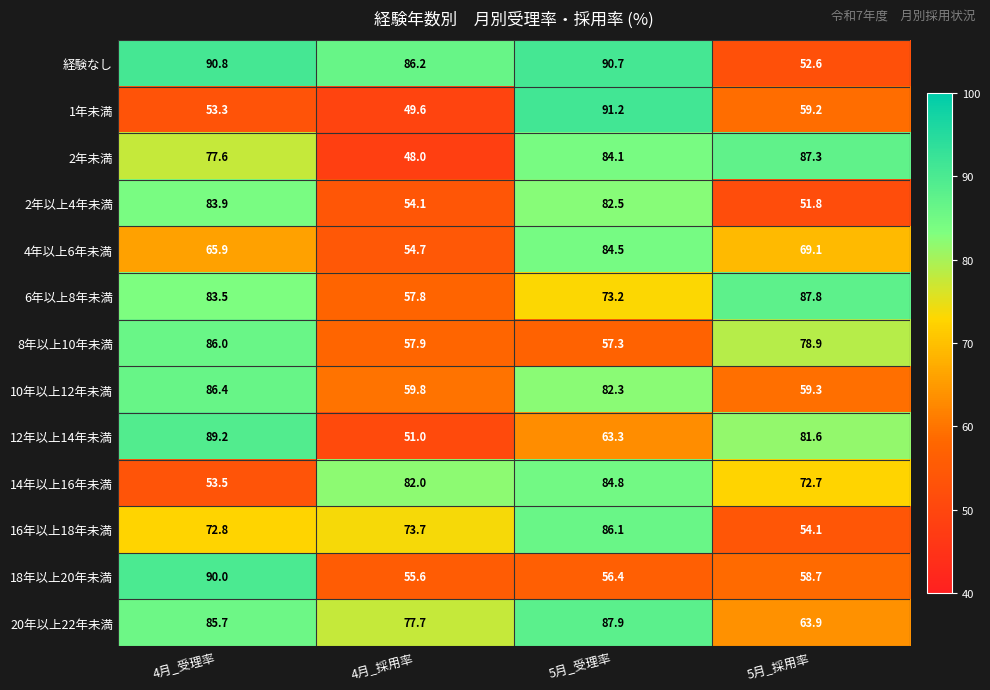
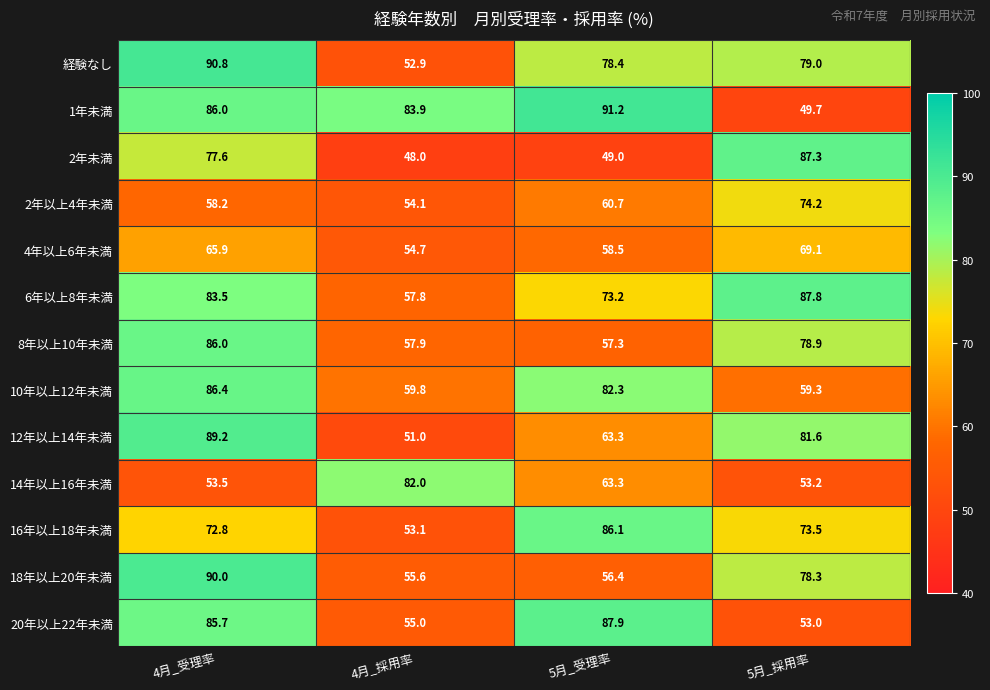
  {
    "経験なし": {
      "4月_受理率": 90.8,
-     "4月_採用率": 86.2,
-     "5月_受理率": 90.7,
-     "5月_採用率": 52.6
+     "4月_採用率": 52.9,
+     "5月_受理率": 78.4,
+     "5月_採用率": 79.0
    },
    "1年未満": {
-     "4月_受理率": 53.3,
-     "4月_採用率": 49.6,
+     "4月_受理率": 86.0,
+     "4月_採用率": 83.9,
      "5月_受理率": 91.2,
-     "5月_採用率": 59.2
+     "5月_採用率": 49.7
    },
    "2年未満": {
      "4月_受理率": 77.6,
      "4月_採用率": 48.0,
-     "5月_受理率": 84.1,
+     "5月_受理率": 49.0,
      "5月_採用率": 87.3
    },
    "2年以上4年未満": {
-     "4月_受理率": 83.9,
+     "4月_受理率": 58.2,
      "4月_採用率": 54.1,
-     "5月_受理率": 82.5,
-     "5月_採用率": 51.8
+     "5月_受理率": 60.7,
+     "5月_採用率": 74.2
    },
    "4年以上6年未満": {
      "4月_受理率": 65.9,
      "4月_採用率": 54.7,
-     "5月_受理率": 84.5,
+     "5月_受理率": 58.5,
      "5月_採用率": 69.1
    },
    "6年以上8年未満": {
      "4月_受理率": 83.5,
      "4月_採用率": 57.8,
      "5月_受理率": 73.2,
      "5月_採用率": 87.8
    },
    "8年以上10年未満": {
      "4月_受理率": 86.0,
      "4月_採用率": 57.9,
      "5月_受理率": 57.3,
      "5月_採用率": 78.9
    },
    "10年以上12年未満": {
      "4月_受理率": 86.4,
      "4月_採用率": 59.8,
      "5月_受理率": 82.3,
      "5月_採用率": 59.3
    },
    "12年以上14年未満": {
      "4月_受理率": 89.2,
      "4月_採用率": 51.0,
      "5月_受理率": 63.3,
      "5月_採用率": 81.6
    },
    "14年以上16年未満": {
      "4月_受理率": 53.5,
      "4月_採用率": 82.0,
-     "5月_受理率": 84.8,
-     "5月_採用率": 72.7
+     "5月_受理率": 63.3,
+     "5月_採用率": 53.2
    },
    "16年以上18年未満": {
      "4月_受理率": 72.8,
-     "4月_採用率": 73.7,
+     "4月_採用率": 53.1,
      "5月_受理率": 86.1,
-     "5月_採用率": 54.1
+     "5月_採用率": 73.5
    },
    "18年以上20年未満": {
      "4月_受理率": 90.0,
      "4月_採用率": 55.6,
      "5月_受理率": 56.4,
-     "5月_採用率": 58.7
+     "5月_採用率": 78.3
    },
    "20年以上22年未満": {
      "4月_受理率": 85.7,
-     "4月_採用率": 77.7,
+     "4月_採用率": 55.0,
      "5月_受理率": 87.9,
-     "5月_採用率": 63.9
+     "5月_採用率": 53.0
    }
  }
